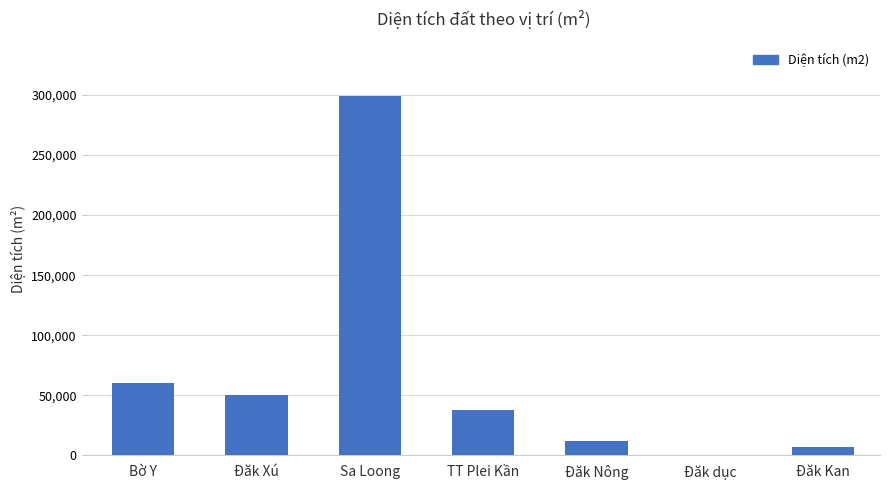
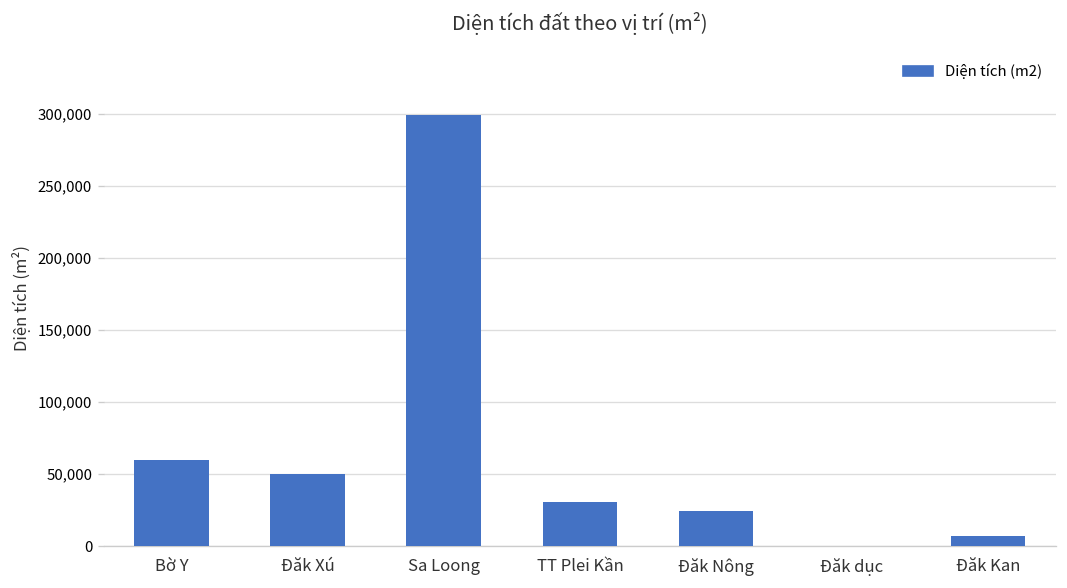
  {
    "Bờ Y": "60,000",
    "Đăk Xú": "50,000",
    "Sa Loong": "300,000",
-   "TT Plei Kần": "38,000",
-   "Đăk Nông": "12,000",
+   "TT Plei Kần": "31,000",
+   "Đăk Nông": "25,000",
    "Đăk Kan": "7,000"
  }
